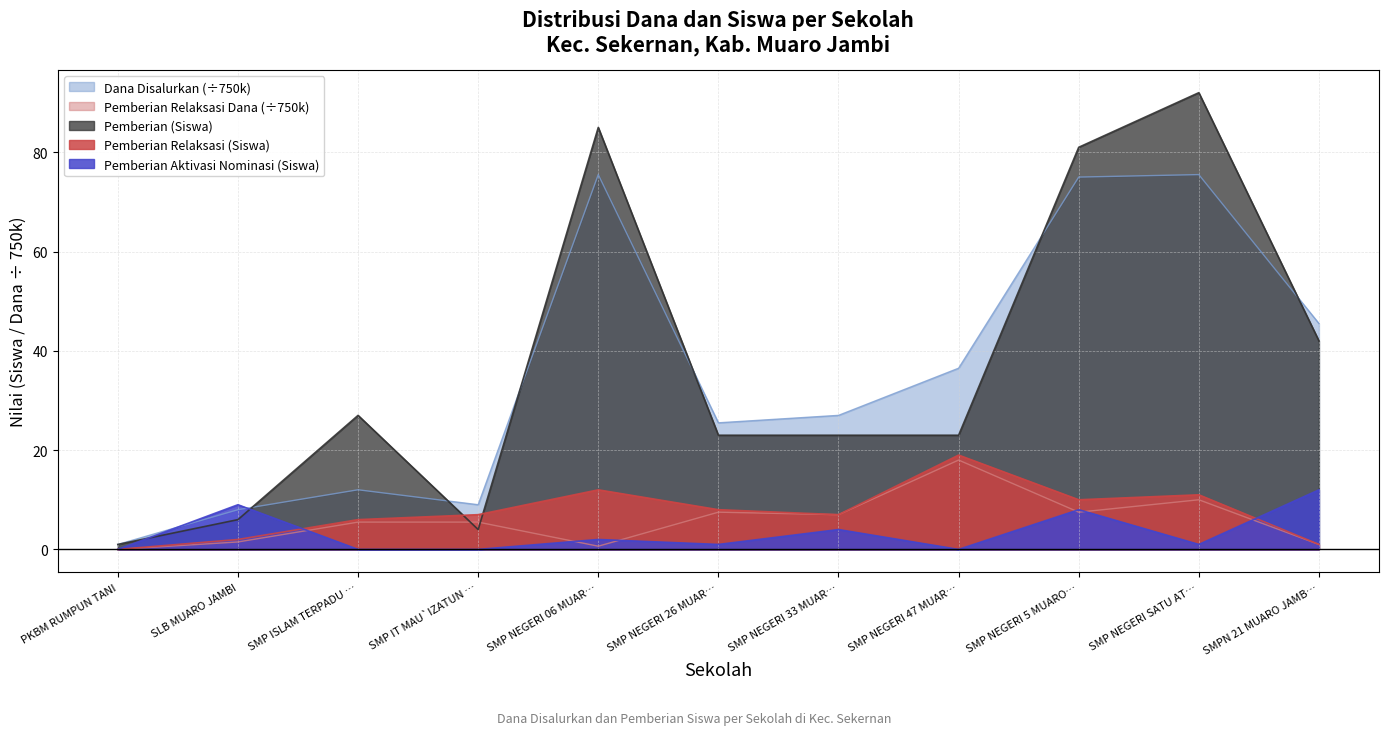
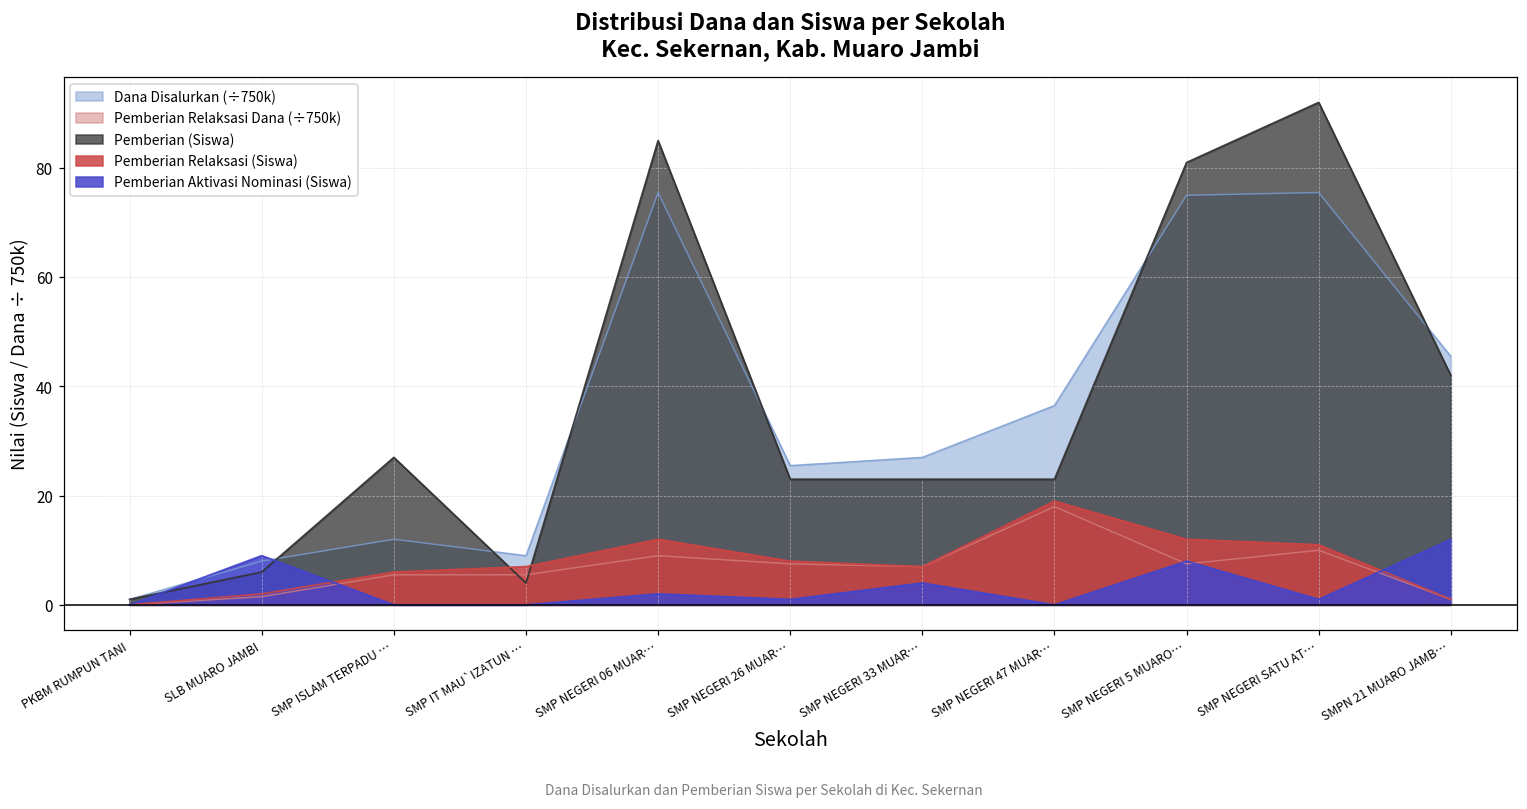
  {
    "Dana Disalurkan (÷750k)": {
      "SLB MUARO JAMBI": 8,
      "SMP ISLAM TERPADU …": 12,
      "SMP IT MAU`IZATUN …": 9,
      "SMP NEGERI 06 MUAR…": 76,
      "SMP NEGERI 26 MUAR…": 26,
      "SMP NEGERI 33 MUAR…": 27,
      "SMP NEGERI 47 MUAR…": 37,
      "SMP NEGERI 5 MUARO…": 75,
      "SMP NEGERI SATU AT…": 76,
      "SMPN 21 MUARO JAMB…": 46
    },
    "Pemberian Relaksasi Dana (÷750k)": {
      "SMP IT MAU`IZATUN …": 6,
-     "SMP NEGERI 06 MUAR…": 1,
+     "SMP NEGERI 06 MUAR…": 9,
      "SMP NEGERI 26 MUAR…": 8,
      "SMP NEGERI 47 MUAR…": 18,
      "SMP NEGERI 5 MUARO…": 8,
      "SMP NEGERI SATU AT…": 10
    },
    "Pemberian (Siswa)": {
      "SLB MUARO JAMBI": 6,
      "SMP ISLAM TERPADU …": 27,
      "SMP IT MAU`IZATUN …": 4,
      "SMP NEGERI 06 MUAR…": 85,
      "SMP NEGERI 26 MUAR…": 23,
      "SMP NEGERI 33 MUAR…": 23,
      "SMP NEGERI 47 MUAR…": 23,
      "SMP NEGERI 5 MUARO…": 81,
      "SMP NEGERI SATU AT…": 92,
      "SMPN 21 MUARO JAMB…": 42
    },
    "Pemberian Relaksasi (Siswa)": {
      "SMP IT MAU`IZATUN …": 7,
      "SMP NEGERI 06 MUAR…": 12,
      "SMP NEGERI 26 MUAR…": 8,
      "SMP NEGERI 47 MUAR…": 19,
-     "SMP NEGERI 5 MUARO…": 10,
+     "SMP NEGERI 5 MUARO…": 12,
      "SMP NEGERI SATU AT…": 11
    },
    "Pemberian Aktivasi Nominasi (Siswa)": {
      "SLB MUARO JAMBI": 9,
      "SMP ISLAM TERPADU …": 0,
      "SMP IT MAU`IZATUN …": 0,
      "SMP NEGERI 06 MUAR…": 2,
      "SMP NEGERI 26 MUAR…": 1,
      "SMP NEGERI 33 MUAR…": 4,
      "SMP NEGERI 47 MUAR…": 0,
      "SMP NEGERI 5 MUARO…": 8,
      "SMP NEGERI SATU AT…": 1,
      "SMPN 21 MUARO JAMB…": 12
    }
  }
